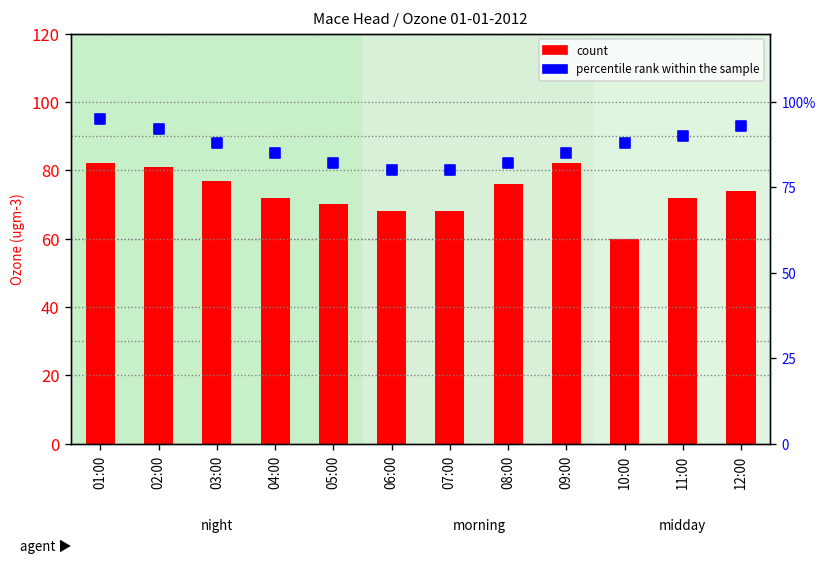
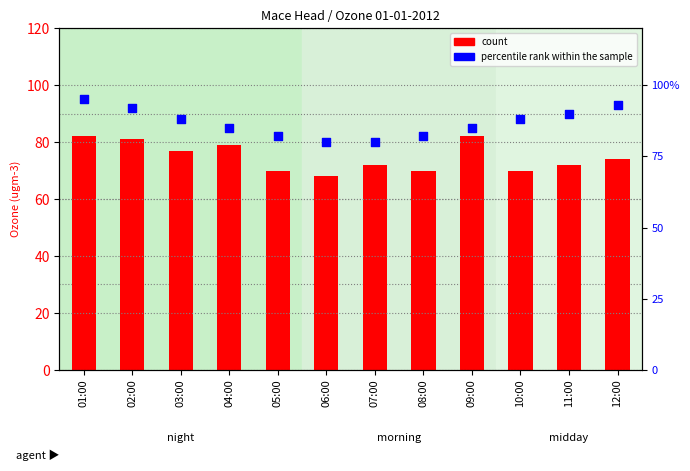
  {
    "count": {
      "01:00": 82,
      "02:00": 81,
      "03:00": 77,
-     "04:00": 72,
+     "04:00": 79,
      "05:00": 70,
      "06:00": 68,
-     "07:00": 68,
-     "08:00": 76,
+     "07:00": 72,
+     "08:00": 70,
      "09:00": 82,
-     "10:00": 60,
+     "10:00": 70,
      "11:00": 72,
      "12:00": 74
    }
  }
